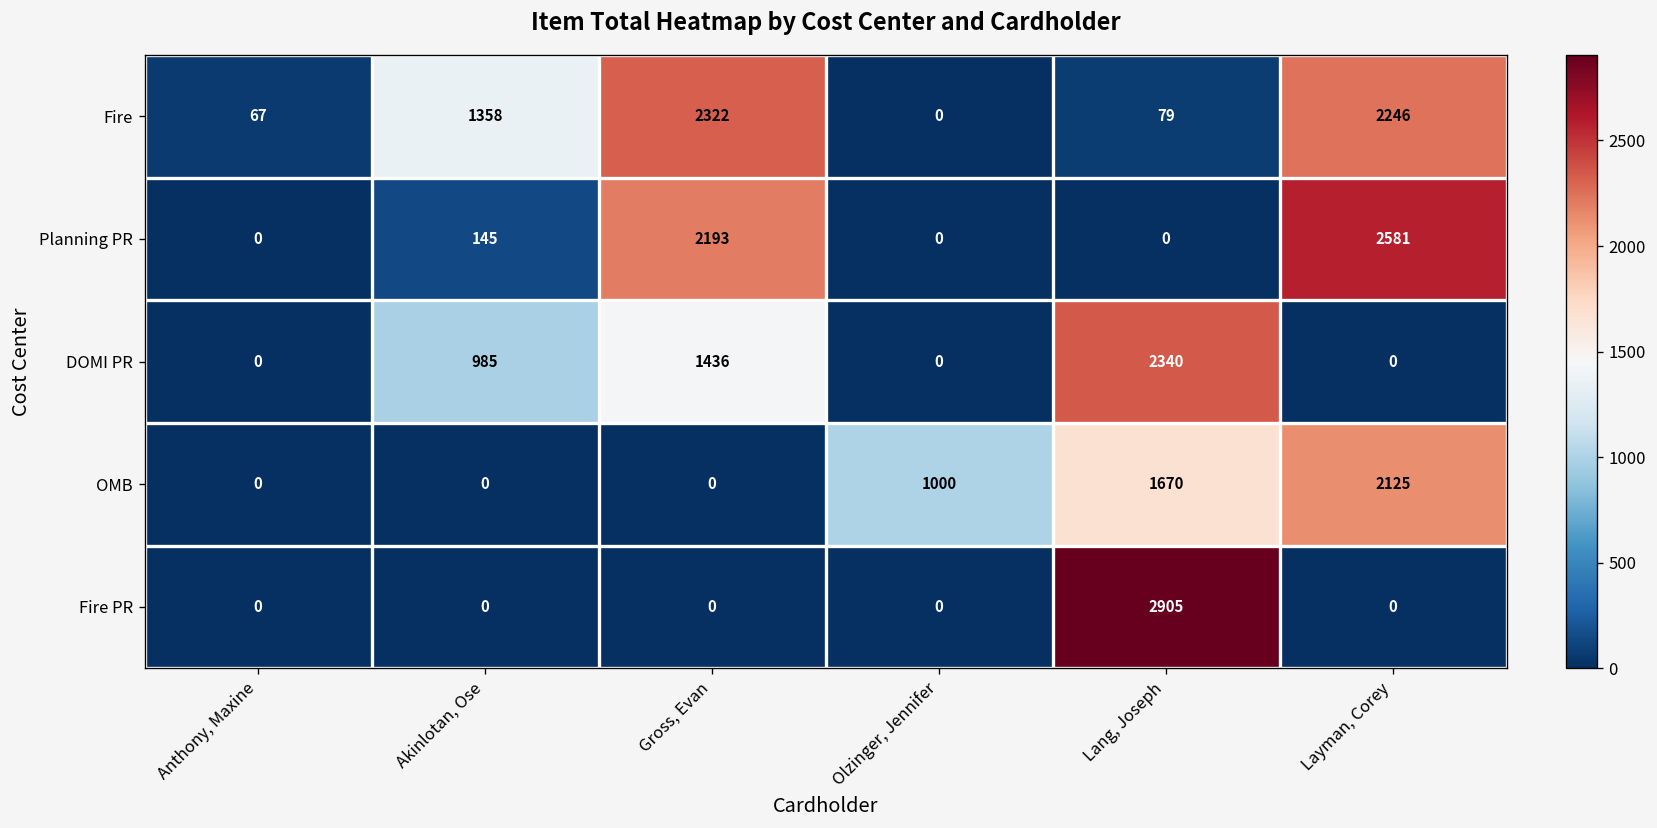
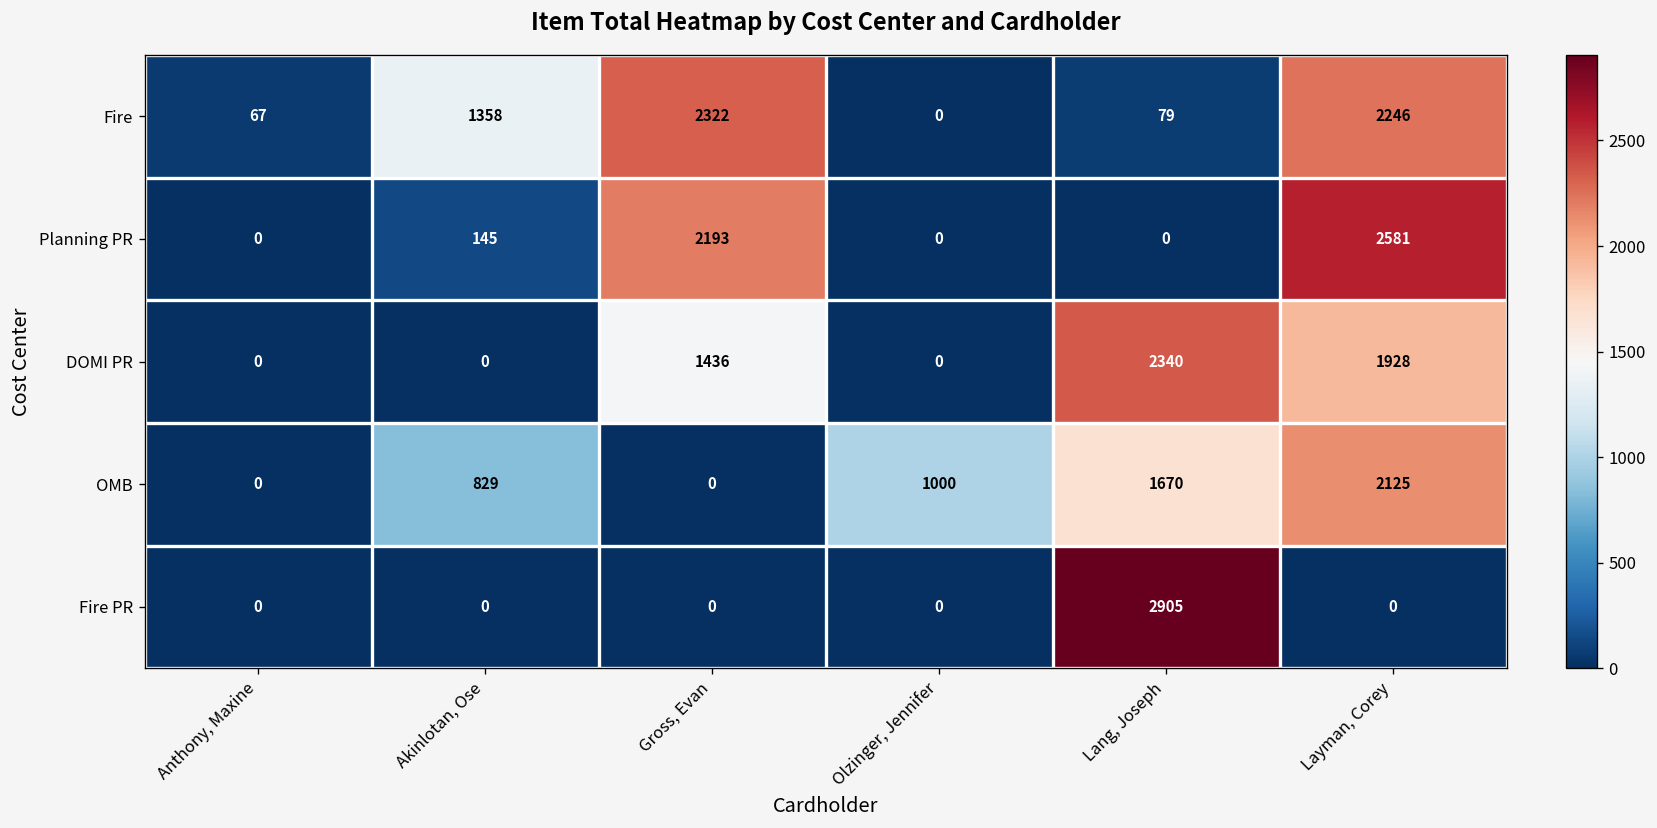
  {
    "Fire": {
      "Anthony, Maxine": 67,
      "Akinlotan, Ose": 1358,
      "Gross, Evan": 2322,
      "Olzinger, Jennifer": 0,
      "Lang, Joseph": 79,
      "Layman, Corey": 2246
    },
    "Planning PR": {
      "Anthony, Maxine": 0,
      "Akinlotan, Ose": 145,
      "Gross, Evan": 2193,
      "Olzinger, Jennifer": 0,
      "Lang, Joseph": 0,
      "Layman, Corey": 2581
    },
    "DOMI PR": {
      "Anthony, Maxine": 0,
-     "Akinlotan, Ose": 985,
+     "Akinlotan, Ose": 0,
      "Gross, Evan": 1436,
      "Olzinger, Jennifer": 0,
      "Lang, Joseph": 2340,
-     "Layman, Corey": 0
+     "Layman, Corey": 1928
    },
    "OMB": {
      "Anthony, Maxine": 0,
-     "Akinlotan, Ose": 0,
+     "Akinlotan, Ose": 829,
      "Gross, Evan": 0,
      "Olzinger, Jennifer": 1000,
      "Lang, Joseph": 1670,
      "Layman, Corey": 2125
    },
    "Fire PR": {
      "Anthony, Maxine": 0,
      "Akinlotan, Ose": 0,
      "Gross, Evan": 0,
      "Olzinger, Jennifer": 0,
      "Lang, Joseph": 2905,
      "Layman, Corey": 0
    }
  }
